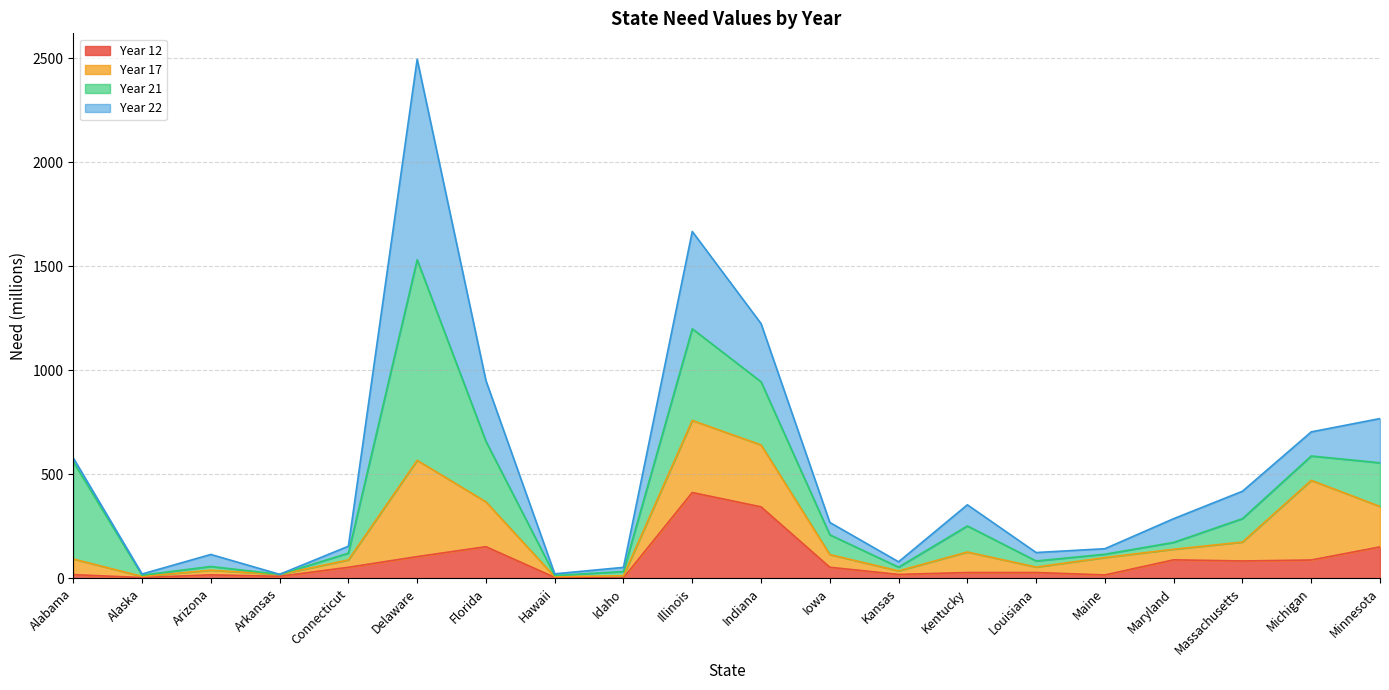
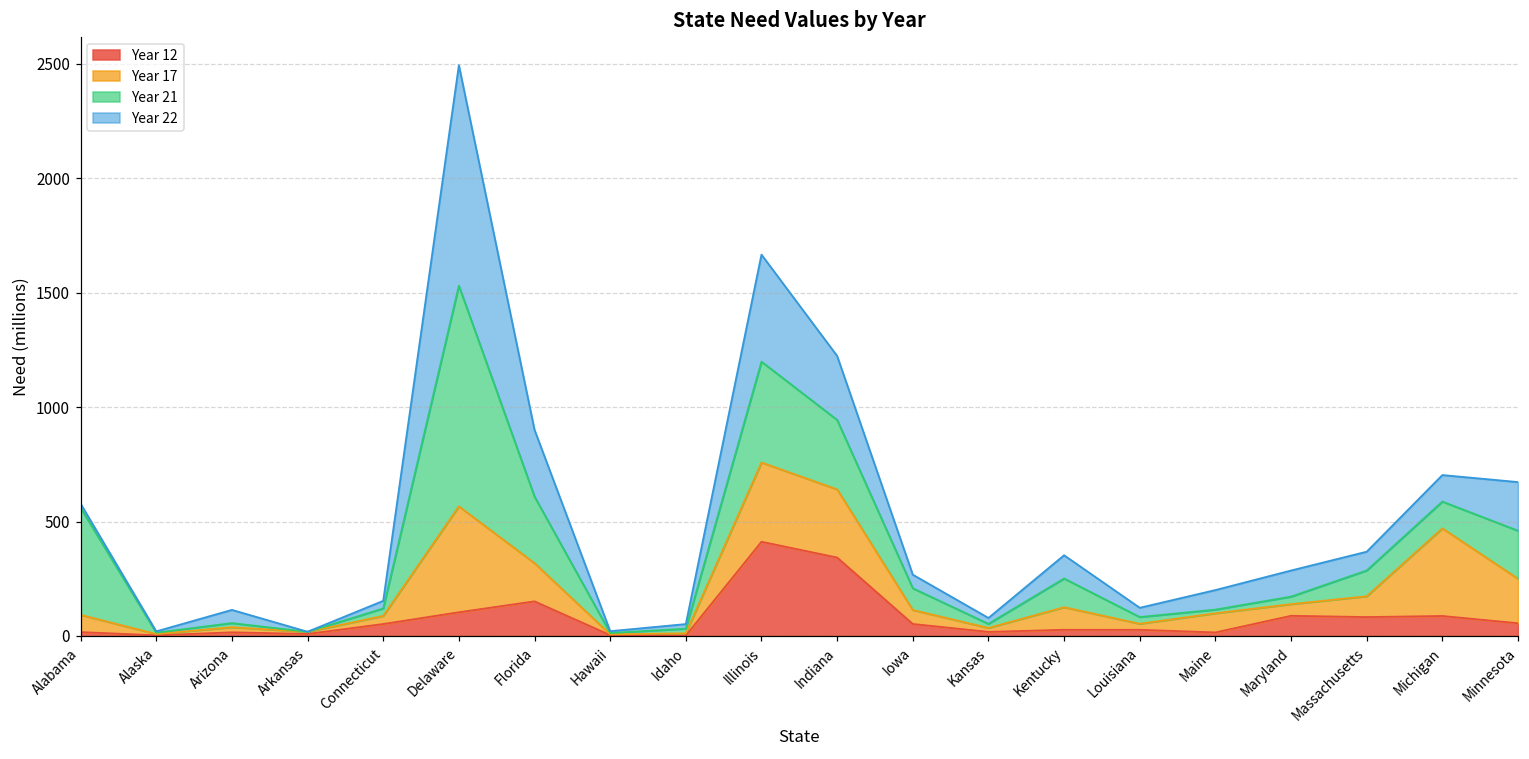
  {
    "Year 12": {
      "Alabama": 20,
      "Arizona": 20,
      "Connecticut": 50,
      "Delaware": 100,
      "Florida": 150,
      "Illinois": 410,
      "Indiana": 340,
      "Iowa": 50,
      "Kansas": 20,
      "Kentucky": 30,
      "Louisiana": 30,
      "Maine": 20,
      "Maryland": 90,
      "Massachusetts": 80,
      "Michigan": 90,
-     "Minnesota": 150
+     "Minnesota": 60
    },
    "Year 17": {
      "Alabama": 80,
      "Arizona": 20,
      "Connecticut": 40,
      "Delaware": 460,
-     "Florida": 220,
+     "Florida": 170,
      "Illinois": 350,
      "Indiana": 300,
      "Iowa": 60,
      "Kansas": 20,
      "Kentucky": 100,
      "Louisiana": 30,
      "Maine": 80,
      "Maryland": 50,
      "Massachusetts": 90,
      "Michigan": 380,
      "Minnesota": 190
    },
    "Year 21": {
      "Alabama": 470,
      "Arizona": 20,
      "Connecticut": 30,
      "Delaware": 960,
      "Florida": 290,
      "Idaho": 20,
      "Illinois": 440,
      "Indiana": 300,
      "Iowa": 90,
      "Kansas": 20,
      "Kentucky": 130,
      "Louisiana": 30,
      "Maine": 20,
      "Maryland": 30,
      "Massachusetts": 110,
      "Michigan": 120,
      "Minnesota": 210
    },
    "Year 22": {
      "Alabama": 20,
      "Arizona": 60,
      "Connecticut": 30,
      "Delaware": 960,
      "Florida": 290,
      "Idaho": 20,
      "Illinois": 470,
      "Indiana": 280,
      "Iowa": 60,
      "Kansas": 30,
      "Kentucky": 100,
      "Louisiana": 40,
-     "Maine": 30,
+     "Maine": 90,
      "Maryland": 110,
-     "Massachusetts": 130,
+     "Massachusetts": 80,
      "Michigan": 120,
      "Minnesota": 210
    }
  }
